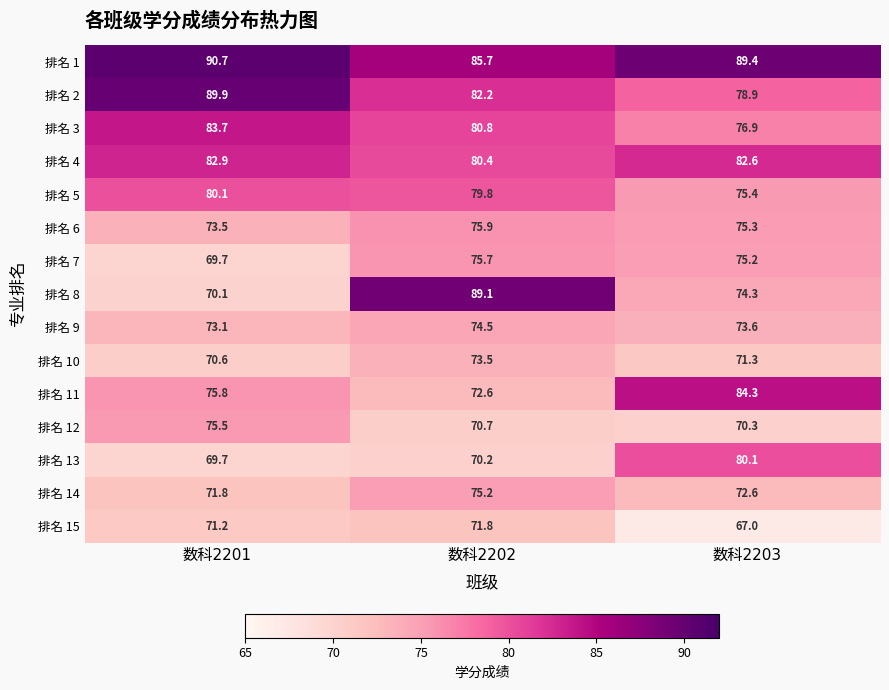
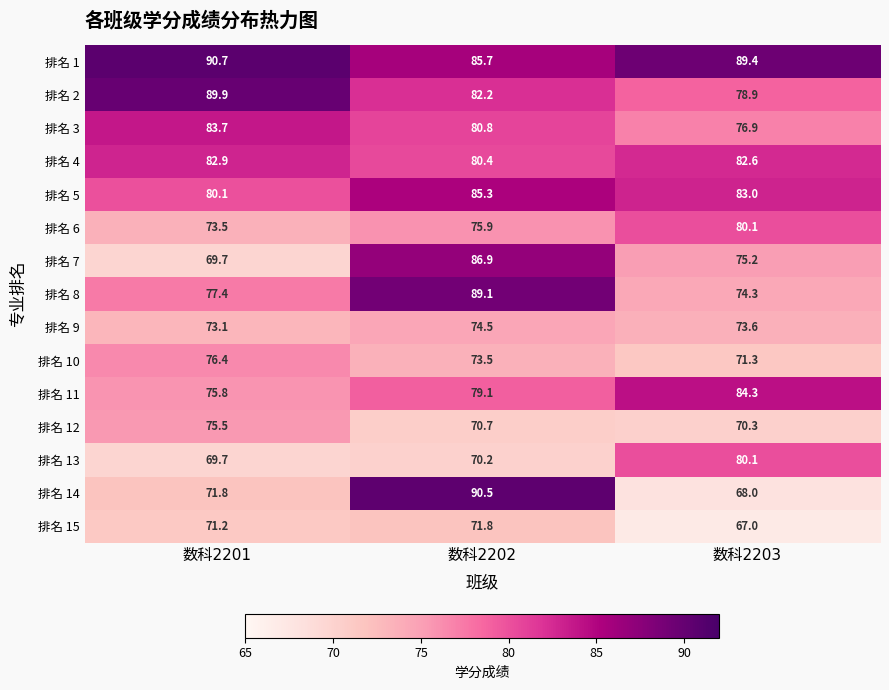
  {
    "排名 1": {
      "数科2201": 90.7,
      "数科2202": 85.7,
      "数科2203": 89.4
    },
    "排名 2": {
      "数科2201": 89.9,
      "数科2202": 82.2,
      "数科2203": 78.9
    },
    "排名 3": {
      "数科2201": 83.7,
      "数科2202": 80.8,
      "数科2203": 76.9
    },
    "排名 4": {
      "数科2201": 82.9,
      "数科2202": 80.4,
      "数科2203": 82.6
    },
    "排名 5": {
      "数科2201": 80.1,
-     "数科2202": 79.8,
-     "数科2203": 75.4
+     "数科2202": 85.3,
+     "数科2203": 83.0
    },
    "排名 6": {
      "数科2201": 73.5,
      "数科2202": 75.9,
-     "数科2203": 75.3
+     "数科2203": 80.1
    },
    "排名 7": {
      "数科2201": 69.7,
-     "数科2202": 75.7,
+     "数科2202": 86.9,
      "数科2203": 75.2
    },
    "排名 8": {
-     "数科2201": 70.1,
+     "数科2201": 77.4,
      "数科2202": 89.1,
      "数科2203": 74.3
    },
    "排名 9": {
      "数科2201": 73.1,
      "数科2202": 74.5,
      "数科2203": 73.6
    },
    "排名 10": {
-     "数科2201": 70.6,
+     "数科2201": 76.4,
      "数科2202": 73.5,
      "数科2203": 71.3
    },
    "排名 11": {
      "数科2201": 75.8,
-     "数科2202": 72.6,
+     "数科2202": 79.1,
      "数科2203": 84.3
    },
    "排名 12": {
      "数科2201": 75.5,
      "数科2202": 70.7,
      "数科2203": 70.3
    },
    "排名 13": {
      "数科2201": 69.7,
      "数科2202": 70.2,
      "数科2203": 80.1
    },
    "排名 14": {
      "数科2201": 71.8,
-     "数科2202": 75.2,
-     "数科2203": 72.6
+     "数科2202": 90.5,
+     "数科2203": 68.0
    },
    "排名 15": {
      "数科2201": 71.2,
      "数科2202": 71.8,
      "数科2203": 67.0
    }
  }
